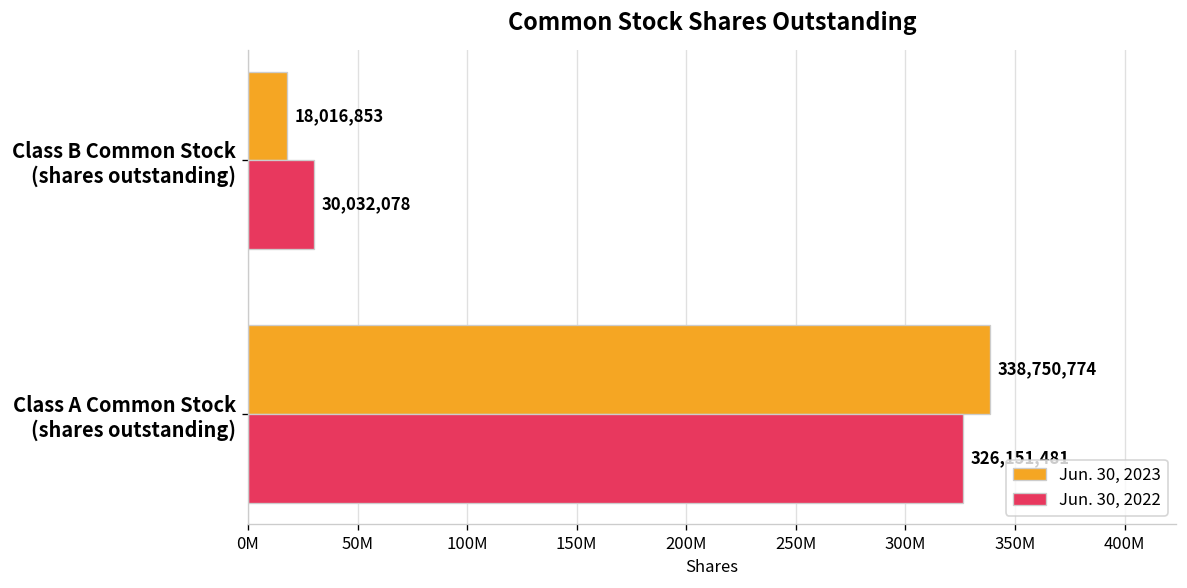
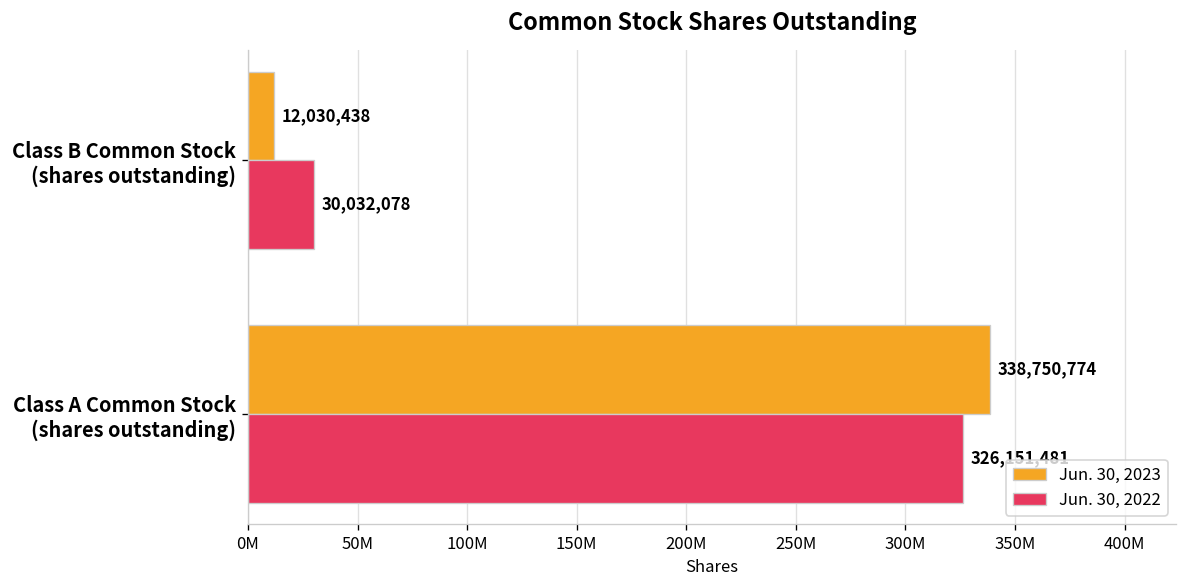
  {
    "Jun. 30, 2023": {
-     "Class B Common Stock (shares outstanding)": "18,016,853",
+     "Class B Common Stock (shares outstanding)": "12,030,438",
      "Class A Common Stock (shares outstanding)": "338,750,774"
    },
    "Jun. 30, 2022": {
      "Class B Common Stock (shares outstanding)": "30,032,078"
    }
  }
